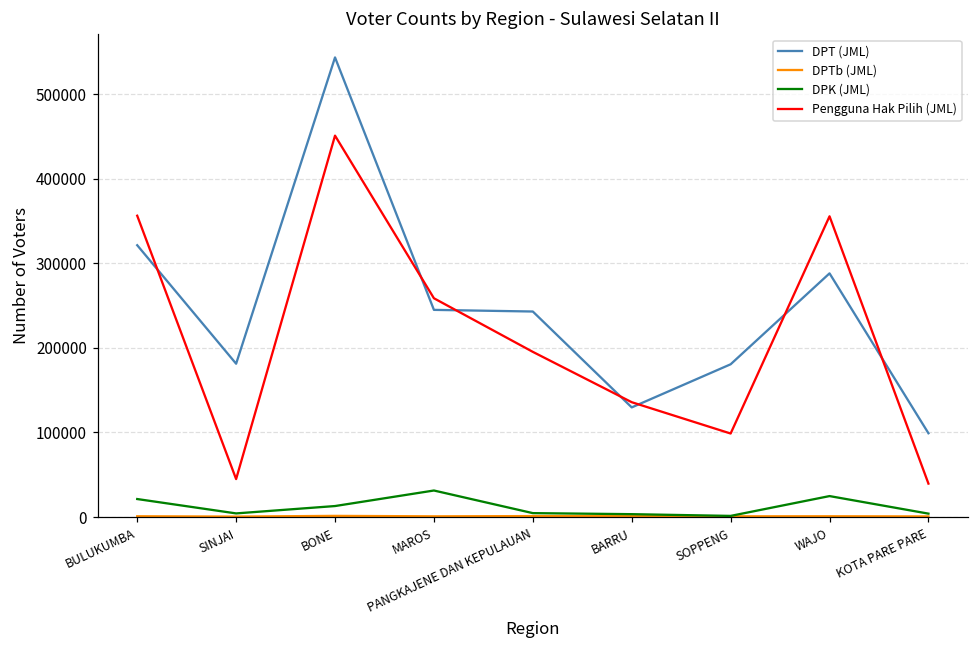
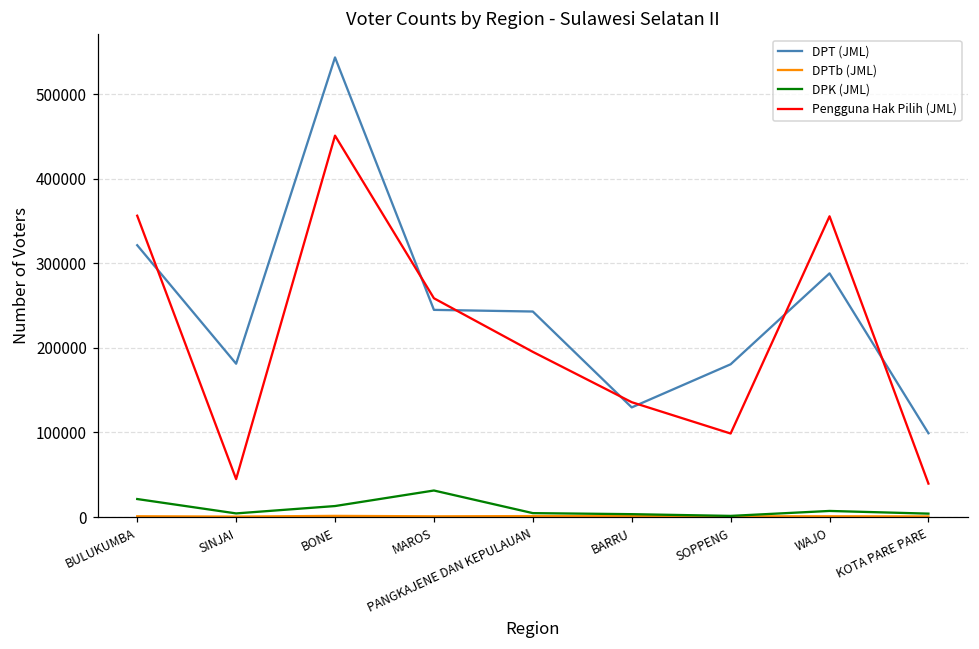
  {
    "DPT (JML)": {
      "BULUKUMBA": 320000,
      "SINJAI": 180000,
      "BONE": 540000,
      "MAROS": 250000,
      "PANGKAJENE DAN KEPULAUAN": 240000,
      "BARRU": 130000,
      "SOPPENG": 180000,
      "WAJO": 290000,
      "KOTA PARE PARE": 100000
    },
    "DPTb (JML)": {
      "BULUKUMBA": 0,
      "SINJAI": 0,
      "BONE": 0,
      "MAROS": 0,
      "PANGKAJENE DAN KEPULAUAN": 0,
      "WAJO": 0,
      "KOTA PARE PARE": 0
    },
    "DPK (JML)": {
      "BULUKUMBA": 20000,
      "SINJAI": 0,
      "BONE": 10000,
      "MAROS": 30000,
      "PANGKAJENE DAN KEPULAUAN": 0,
-     "WAJO": 20000,
+     "WAJO": 10000,
      "KOTA PARE PARE": 0
    },
    "Pengguna Hak Pilih (JML)": {
      "BULUKUMBA": 360000,
      "SINJAI": 40000,
      "BONE": 450000,
      "MAROS": 260000,
      "PANGKAJENE DAN KEPULAUAN": 200000,
      "BARRU": 140000,
      "SOPPENG": 100000,
      "WAJO": 360000,
      "KOTA PARE PARE": 40000
    }
  }
